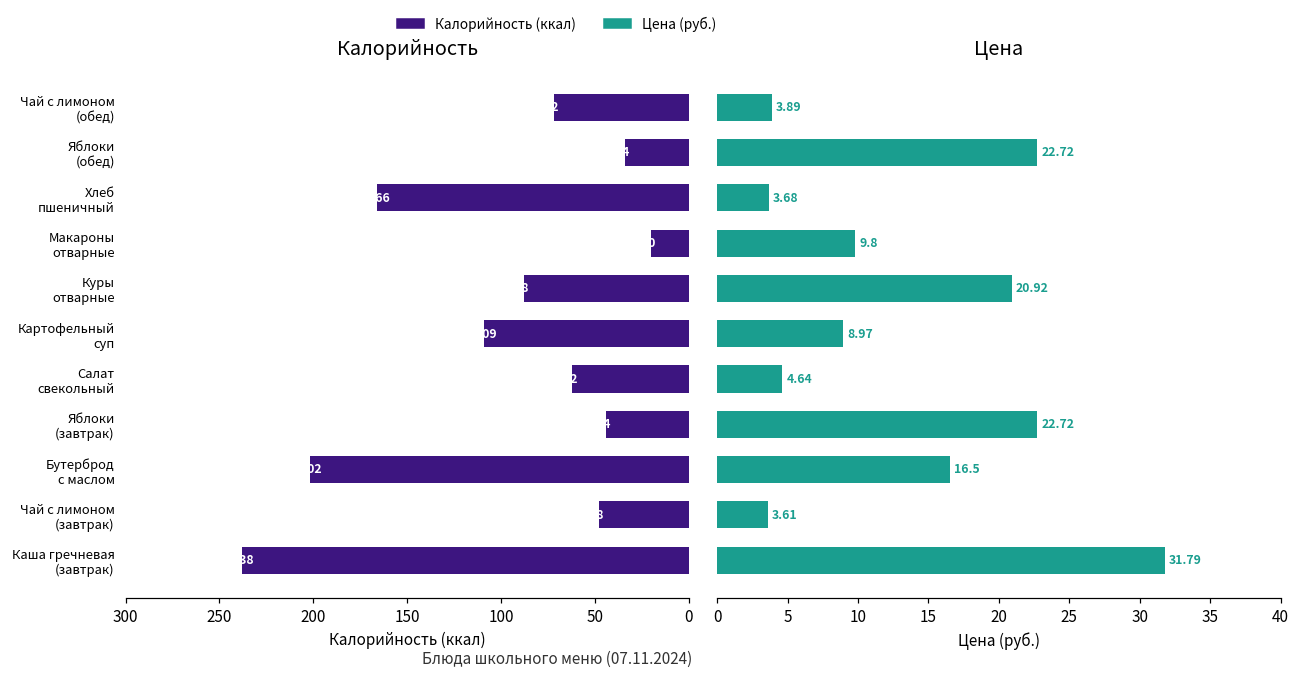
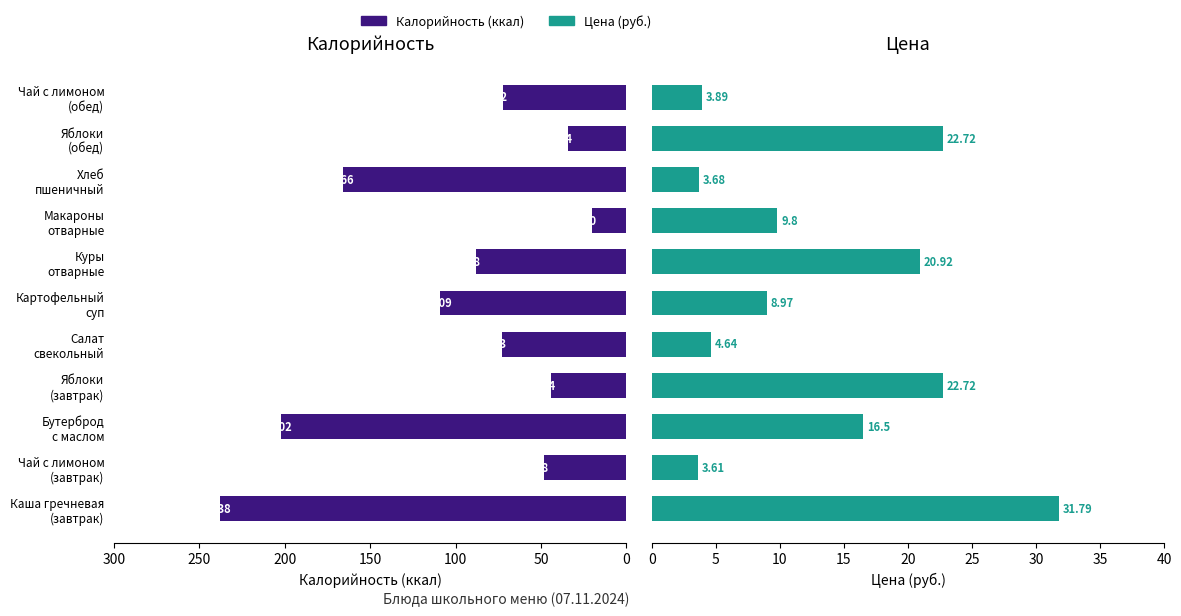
  {
    "Калорийность": {
      "Чай с лимоном (обед)": 72,
      "Яблоки (обед)": 34,
      "Макароны отварные": 20,
      "Куры отварные": 88,
-     "Салат свекольный": 62,
+     "Салат свекольный": 73,
      "Яблоки (завтрак)": 44,
      "Чай с лимоном (завтрак)": 48,
      "Каша гречневая (завтрак)": 238
    }
  }
